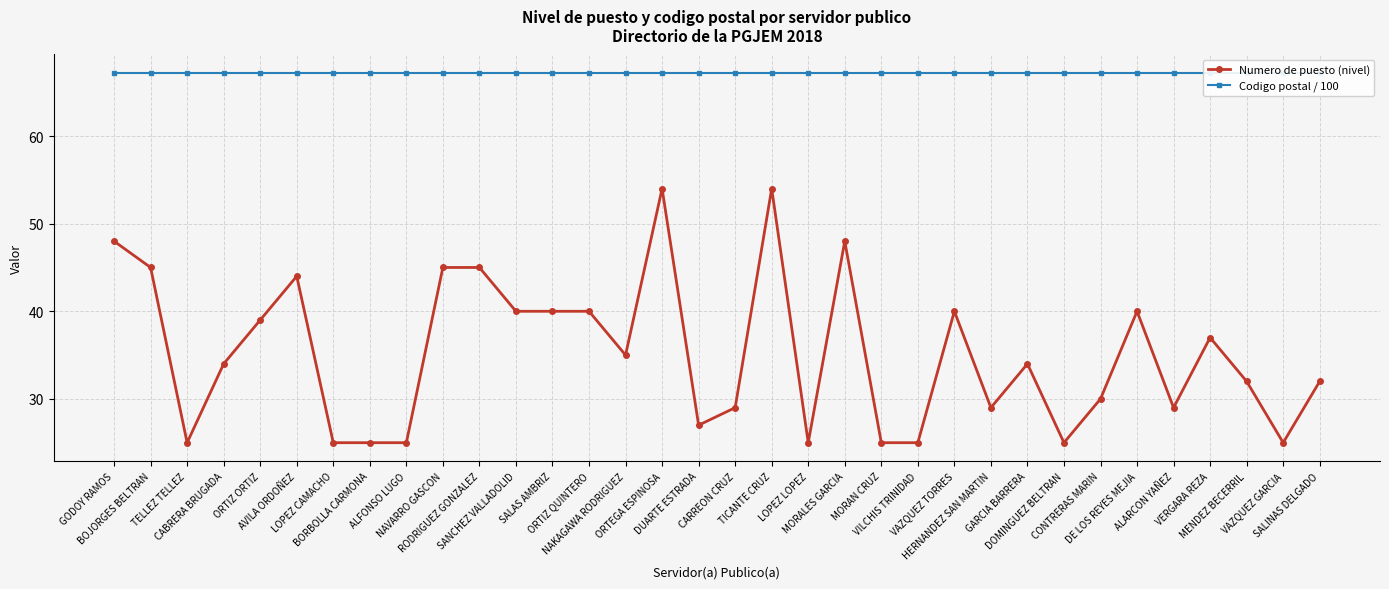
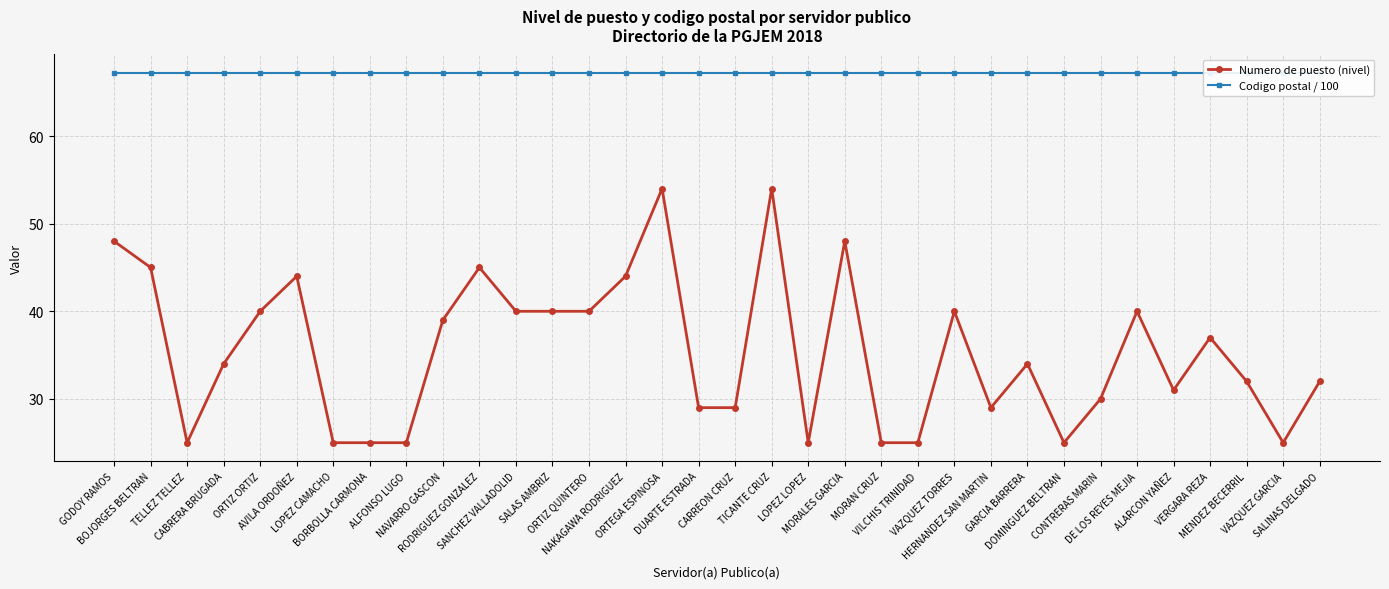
  {
    "Numero de puesto (nivel)": {
      "GODOY RAMOS": 48,
      "BOJORGES BELTRAN": 45,
      "TELLEZ TELLEZ": 25,
      "CABRERA BRUGADA": 34,
-     "ORTIZ ORTIZ": 39,
+     "ORTIZ ORTIZ": 40,
      "AVILA ORDOÑEZ": 44,
      "LOPEZ CAMACHO": 25,
      "BORBOLLA CARMONA": 25,
      "ALFONSO LUGO": 25,
-     "NAVARRO GASCON": 45,
+     "NAVARRO GASCON": 39,
      "RODRIGUEZ GONZALEZ": 45,
      "SANCHEZ VALLADOLID": 40,
      "SALAS AMBRIZ": 40,
      "ORTIZ QUINTERO": 40,
-     "NAKAGAWA RODRIGUEZ": 35,
+     "NAKAGAWA RODRIGUEZ": 44,
      "ORTEGA ESPINOSA": 54,
-     "DUARTE ESTRADA": 27,
+     "DUARTE ESTRADA": 29,
      "CARREON CRUZ": 29,
      "TICANTE CRUZ": 54,
      "LOPEZ LOPEZ": 25,
      "MORALES GARCIA": 48,
      "MORAN CRUZ": 25,
      "VILCHIS TRINIDAD": 25,
      "VAZQUEZ TORRES": 40,
      "HERNANDEZ SAN MARTIN": 29,
      "GARCIA BARRERA": 34,
      "DOMINGUEZ BELTRAN": 25,
      "CONTRERAS MARIN": 30,
      "DE LOS REYES MEJIA": 40,
-     "ALARCON YAÑEZ": 29,
+     "ALARCON YAÑEZ": 31,
      "VERGARA REZA": 37,
      "MENDEZ BECERRIL": 32,
      "VAZQUEZ GARCIA": 25,
      "SALINAS DELGADO": 32
    },
    "Codigo postal / 100": {
      "GODOY RAMOS": 67,
      "BOJORGES BELTRAN": 67,
      "TELLEZ TELLEZ": 67,
      "CABRERA BRUGADA": 67,
      "ORTIZ ORTIZ": 67,
      "AVILA ORDOÑEZ": 67,
      "LOPEZ CAMACHO": 67,
      "BORBOLLA CARMONA": 67,
      "ALFONSO LUGO": 67,
      "NAVARRO GASCON": 67,
      "RODRIGUEZ GONZALEZ": 67,
      "SANCHEZ VALLADOLID": 67,
      "SALAS AMBRIZ": 67,
      "ORTIZ QUINTERO": 67,
      "NAKAGAWA RODRIGUEZ": 67,
      "ORTEGA ESPINOSA": 67,
      "DUARTE ESTRADA": 67,
      "CARREON CRUZ": 67,
      "TICANTE CRUZ": 67,
      "LOPEZ LOPEZ": 67,
      "MORALES GARCIA": 67,
      "MORAN CRUZ": 67,
      "VILCHIS TRINIDAD": 67,
      "VAZQUEZ TORRES": 67,
      "HERNANDEZ SAN MARTIN": 67,
      "GARCIA BARRERA": 67,
      "DOMINGUEZ BELTRAN": 67,
      "CONTRERAS MARIN": 67,
      "DE LOS REYES MEJIA": 67,
      "ALARCON YAÑEZ": 67
    }
  }
